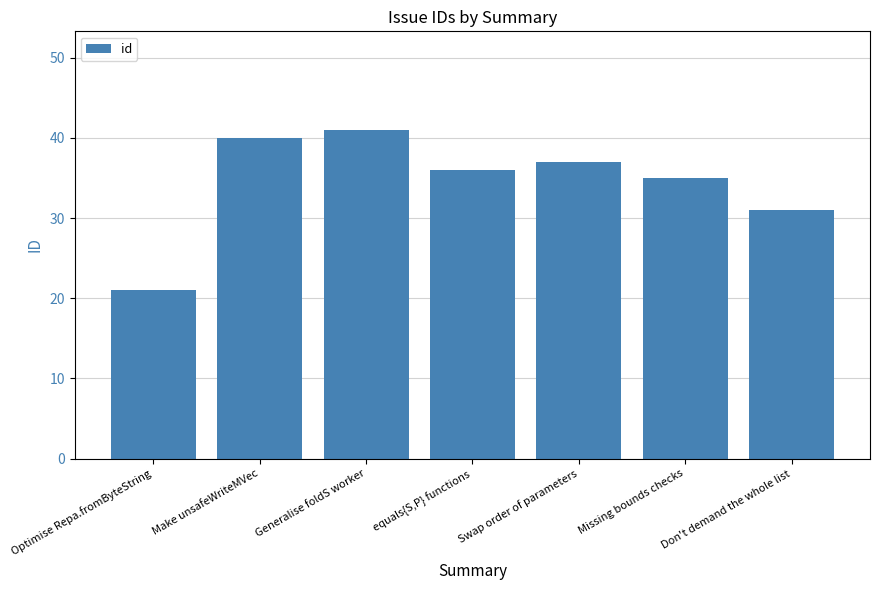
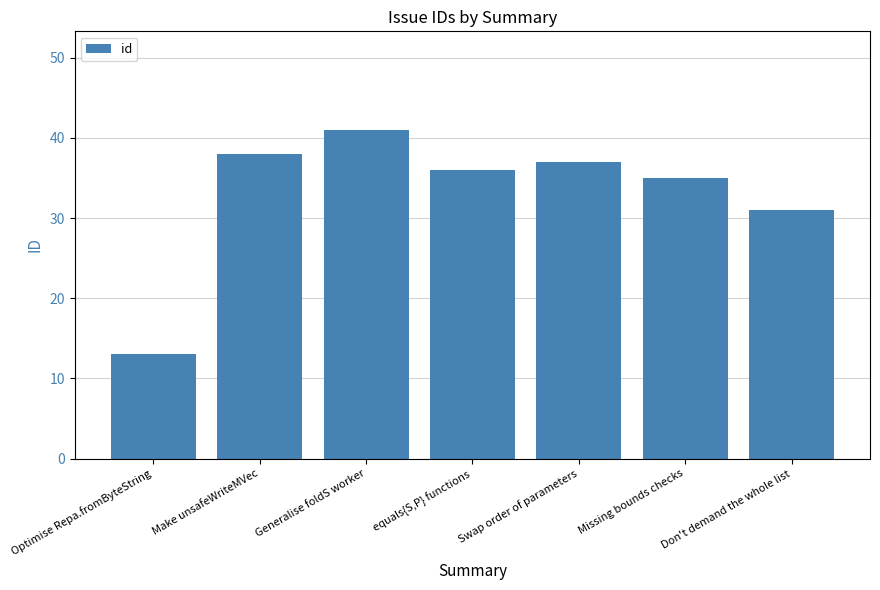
  {
-   "Optimise Repa.fromByteString": 21,
-   "Make unsafeWriteMVec": 40,
+   "Optimise Repa.fromByteString": 13,
+   "Make unsafeWriteMVec": 38,
    "Generalise foldS worker": 41,
    "equals{S,P} functions": 36,
    "Swap order of parameters": 37,
    "Missing bounds checks": 35,
    "Don't demand the whole list": 31
  }
